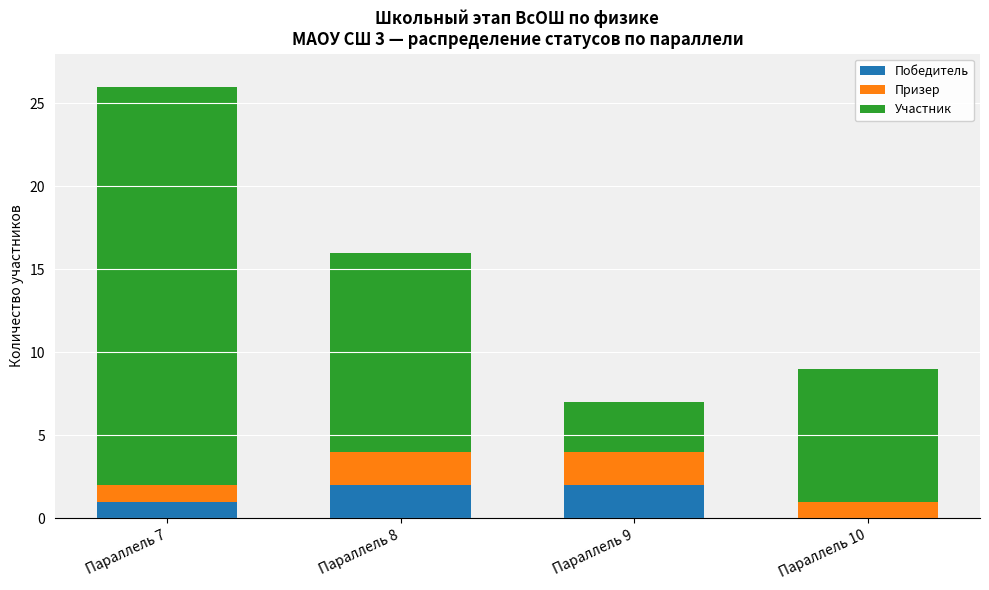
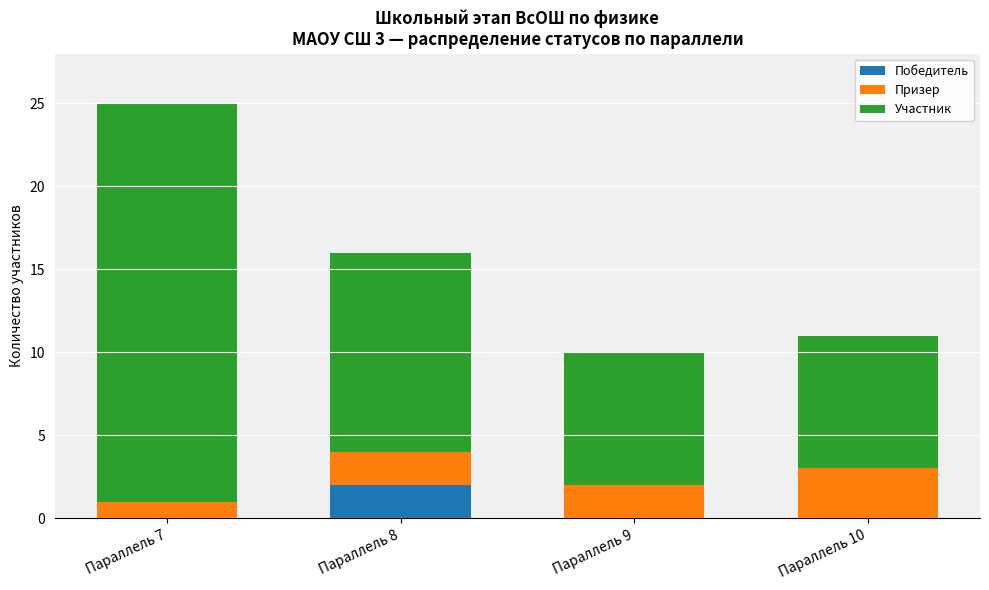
  {
    "Победитель": {
-     "Параллель 7": 1,
+     "Параллель 7": 0,
      "Параллель 8": 2,
-     "Параллель 9": 2,
+     "Параллель 9": 0,
      "Параллель 10": 0
    },
    "Призер": {
      "Параллель 7": 1,
      "Параллель 8": 2,
      "Параллель 9": 2,
-     "Параллель 10": 1
+     "Параллель 10": 3
    },
    "Участник": {
      "Параллель 7": 24,
      "Параллель 8": 12,
-     "Параллель 9": 3,
+     "Параллель 9": 8,
      "Параллель 10": 8
    }
  }
